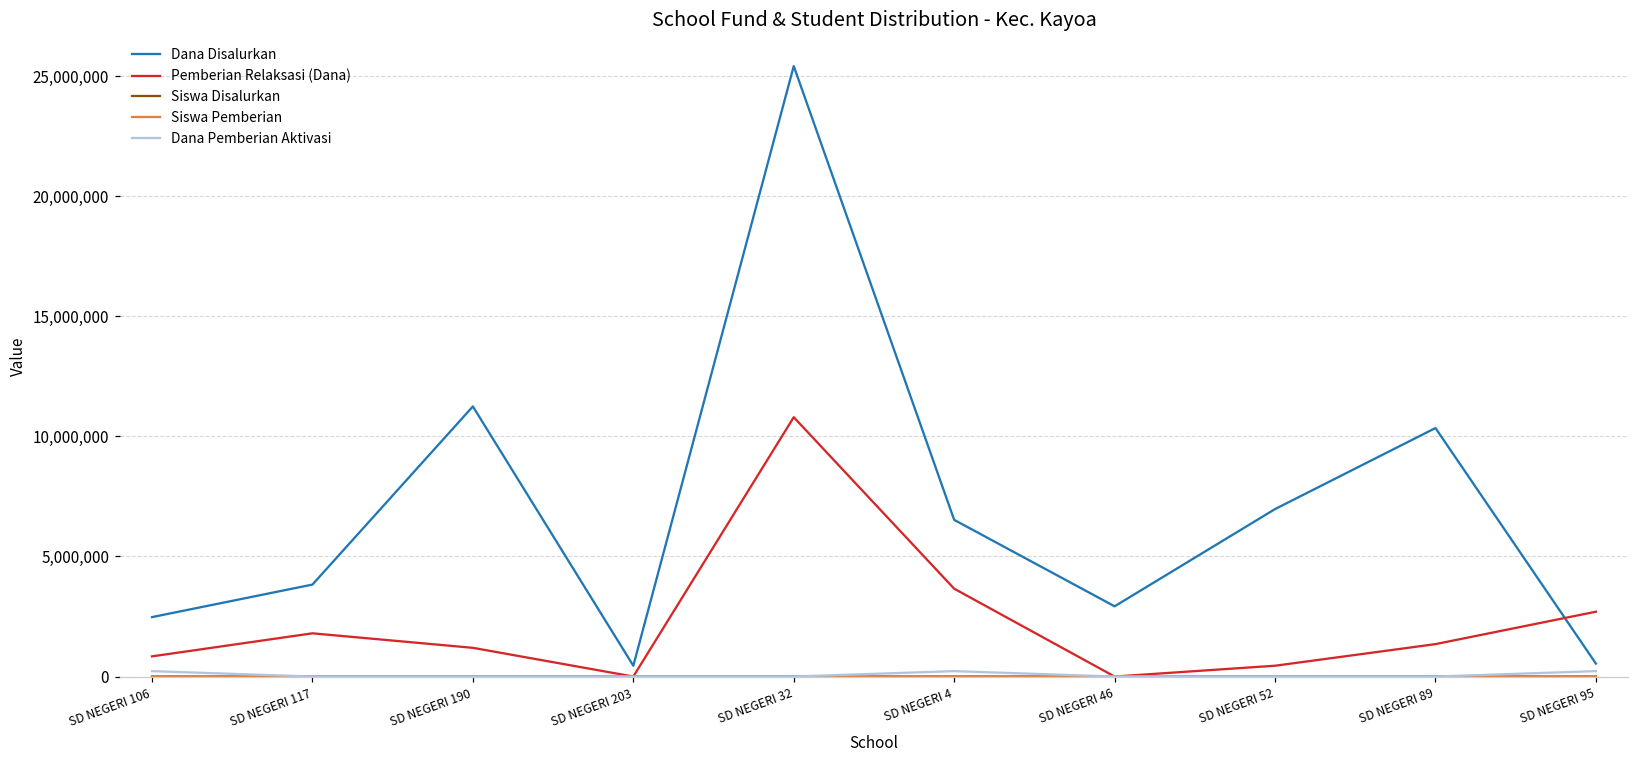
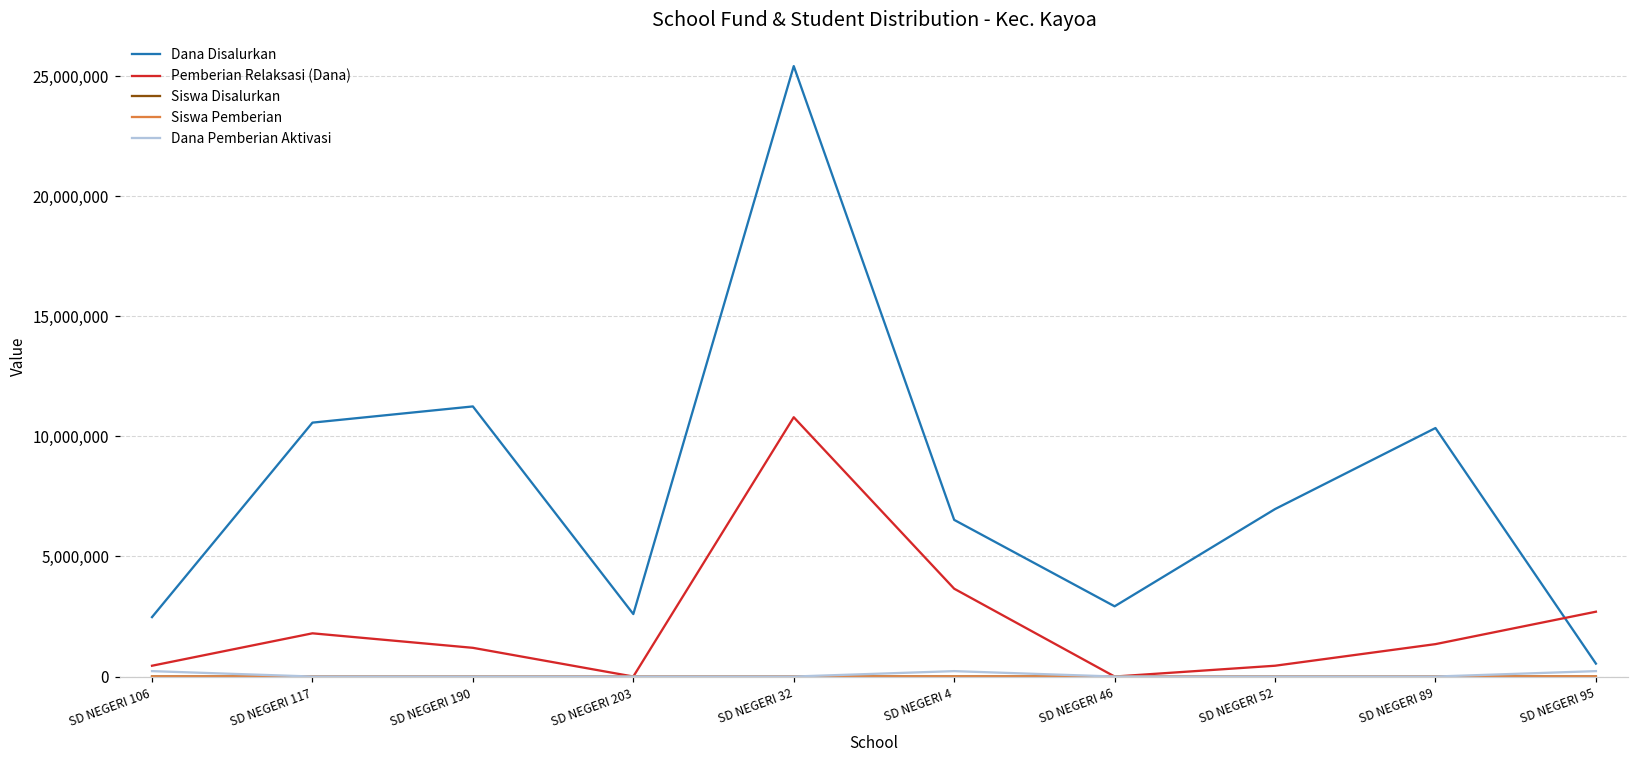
  {
    "Dana Disalurkan": {
      "SD NEGERI 106": "2,500,000",
-     "SD NEGERI 117": "3,800,000",
+     "SD NEGERI 117": "10,600,000",
      "SD NEGERI 190": "11,300,000",
-     "SD NEGERI 203": "500,000",
+     "SD NEGERI 203": "2,600,000",
      "SD NEGERI 32": "25,400,000",
      "SD NEGERI 4": "6,500,000",
      "SD NEGERI 46": "2,900,000",
      "SD NEGERI 52": "7,000,000",
      "SD NEGERI 89": "10,400,000",
      "SD NEGERI 95": "500,000"
    },
    "Pemberian Relaksasi (Dana)": {
-     "SD NEGERI 106": "800,000",
+     "SD NEGERI 106": "500,000",
      "SD NEGERI 117": "1,800,000",
      "SD NEGERI 190": "1,200,000",
      "SD NEGERI 32": "10,800,000",
      "SD NEGERI 4": "3,700,000",
      "SD NEGERI 52": "500,000",
      "SD NEGERI 89": "1,400,000",
      "SD NEGERI 95": "2,700,000"
    },
    "Siswa Pemberian": {
      "SD NEGERI 106": "0",
      "SD NEGERI 4": "0",
      "SD NEGERI 95": "0"
    },
    "Dana Pemberian Aktivasi": {
      "SD NEGERI 106": "200,000",
      "SD NEGERI 4": "200,000",
      "SD NEGERI 95": "200,000"
    }
  }
